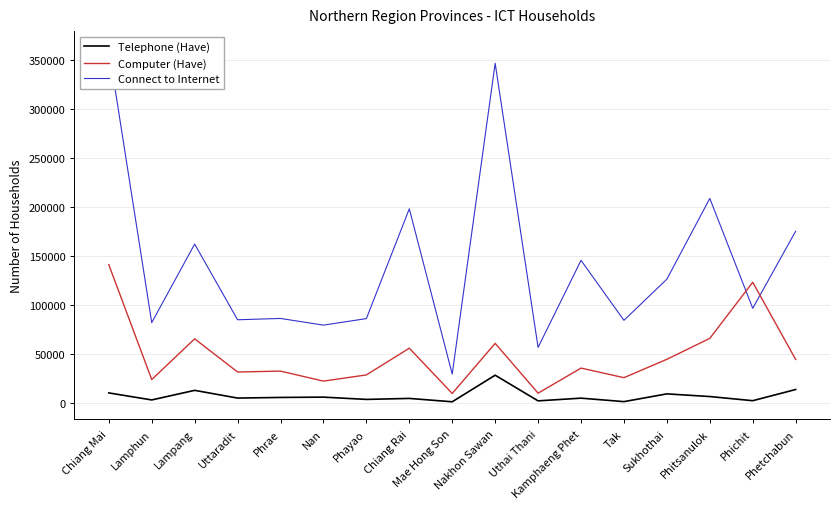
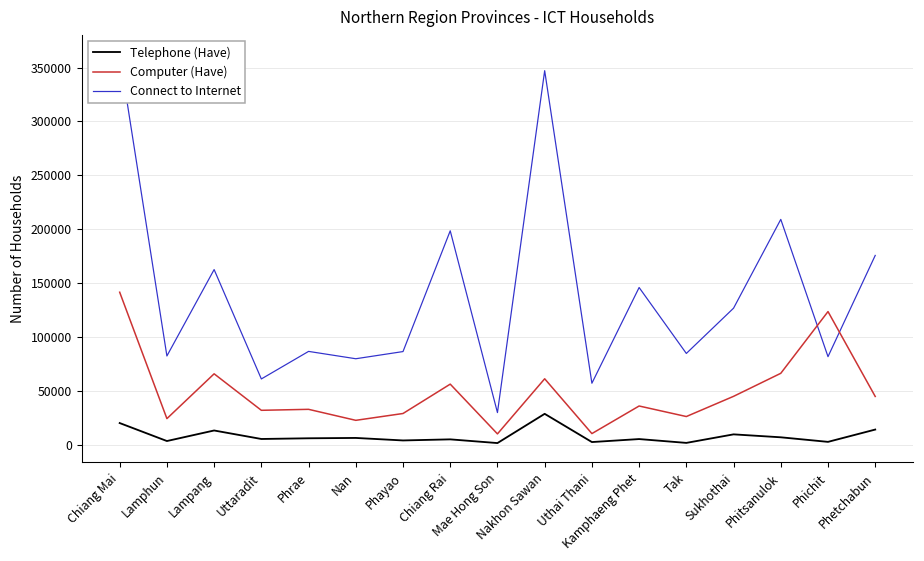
  {
    "Telephone (Have)": {
-     "Chiang Mai": 10000,
+     "Chiang Mai": 20000,
      "Lamphun": 0,
      "Lampang": 10000,
      "Uttaradit": 10000,
      "Phrae": 10000,
      "Nan": 10000,
      "Phayao": 0,
      "Chiang Rai": 0,
      "Mae Hong Son": 0,
      "Nakhon Sawan": 30000,
      "Uthai Thani": 0,
      "Kamphaeng Phet": 10000,
      "Tak": 0,
      "Sukhothai": 10000,
      "Phitsanulok": 10000,
      "Phichit": 0,
      "Phetchabun": 10000
    },
    "Computer (Have)": {
      "Chiang Mai": 140000,
      "Lamphun": 20000,
      "Lampang": 70000,
      "Uttaradit": 30000,
      "Phrae": 30000,
      "Nan": 20000,
      "Phayao": 30000,
      "Chiang Rai": 60000,
      "Mae Hong Son": 10000,
      "Nakhon Sawan": 60000,
      "Uthai Thani": 10000,
      "Kamphaeng Phet": 40000,
      "Tak": 30000,
      "Sukhothai": 40000,
      "Phitsanulok": 70000,
      "Phichit": 120000,
      "Phetchabun": 40000
    },
    "Connect to Internet": {
      "Lamphun": 80000,
      "Lampang": 160000,
-     "Uttaradit": 90000,
+     "Uttaradit": 60000,
      "Phrae": 90000,
      "Nan": 80000,
      "Phayao": 90000,
      "Chiang Rai": 200000,
      "Mae Hong Son": 30000,
      "Nakhon Sawan": 350000,
      "Uthai Thani": 60000,
      "Kamphaeng Phet": 150000,
      "Tak": 80000,
      "Sukhothai": 130000,
      "Phitsanulok": 210000,
-     "Phichit": 100000,
+     "Phichit": 80000,
      "Phetchabun": 180000
    }
  }
